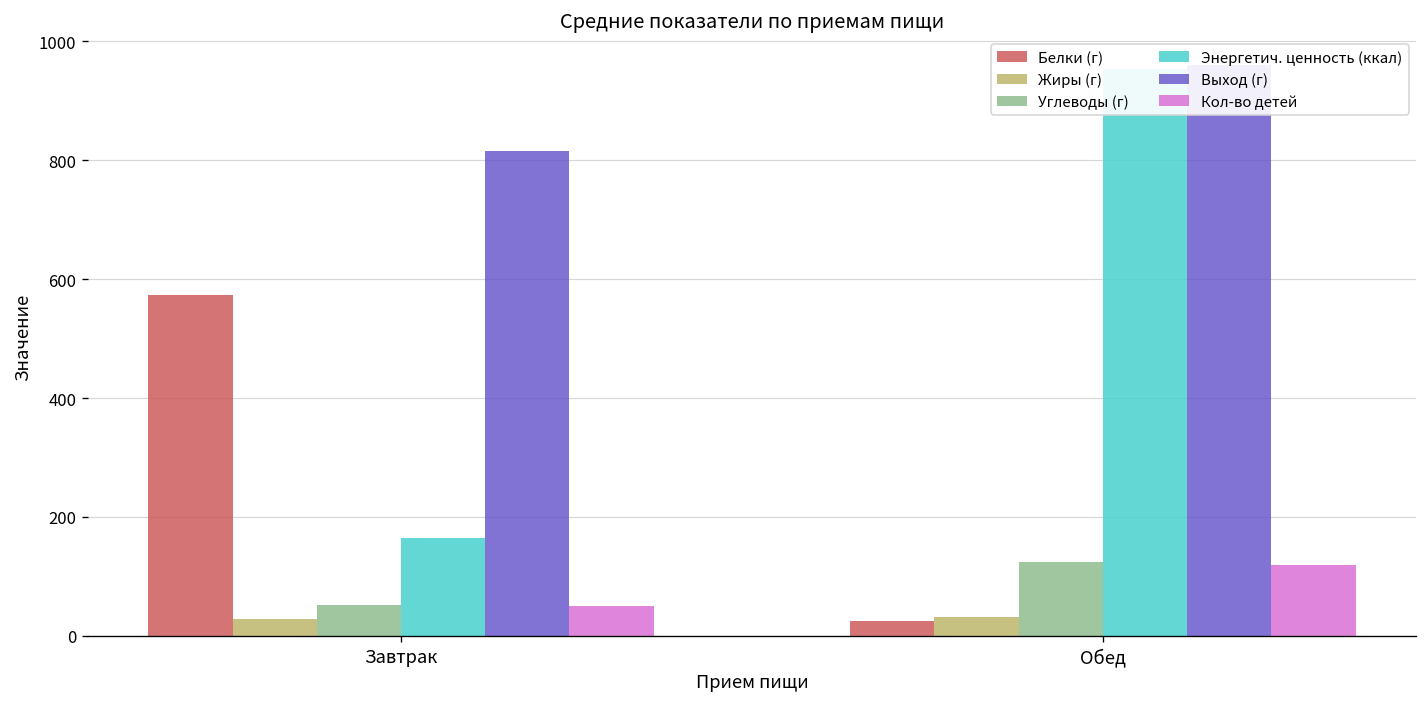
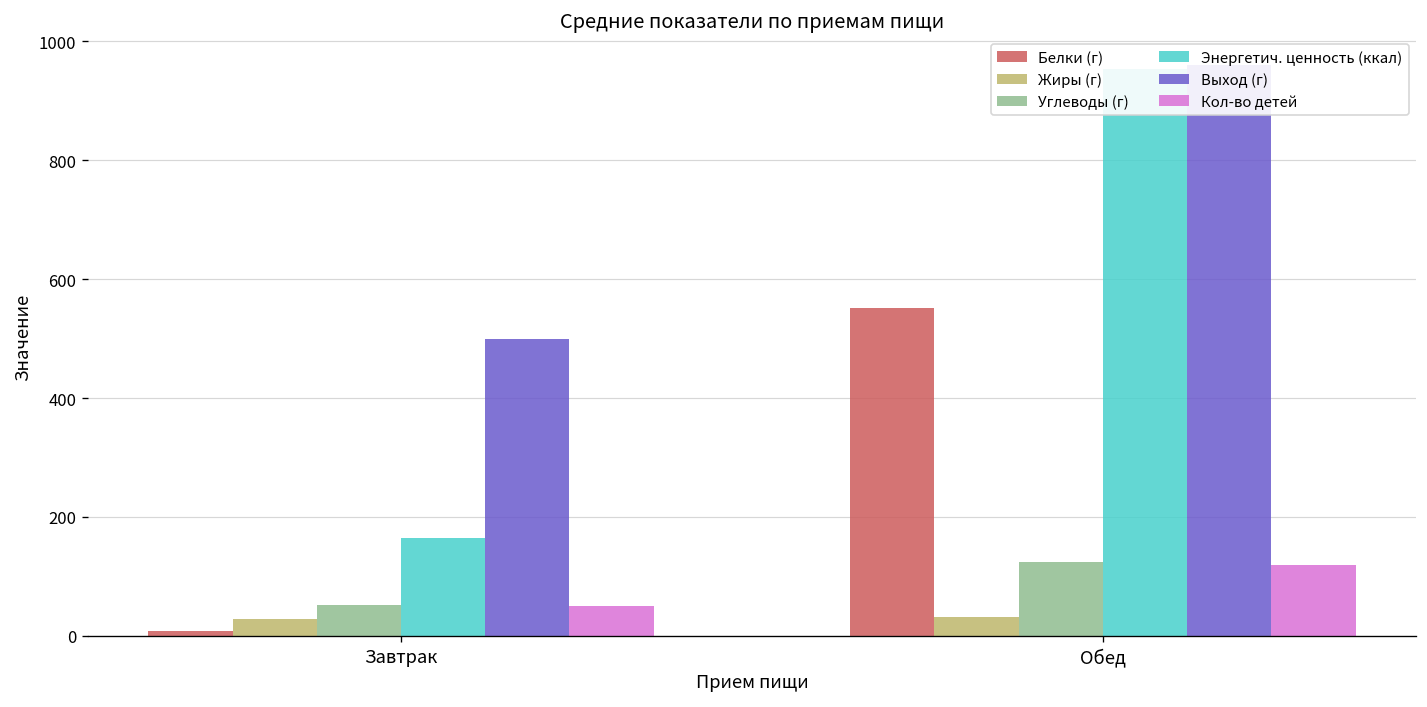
  {
    "Белки (г)": {
-     "Завтрак": 570,
-     "Обед": 30
+     "Завтрак": 10,
+     "Обед": 550
    },
    "Энергетич. ценность (ккал)": {
      "Завтрак": 160
    },
    "Выход (г)": {
-     "Завтрак": 820
+     "Завтрак": 500
    },
    "Кол-во детей": {
      "Завтрак": 50,
      "Обед": 120
    }
  }
